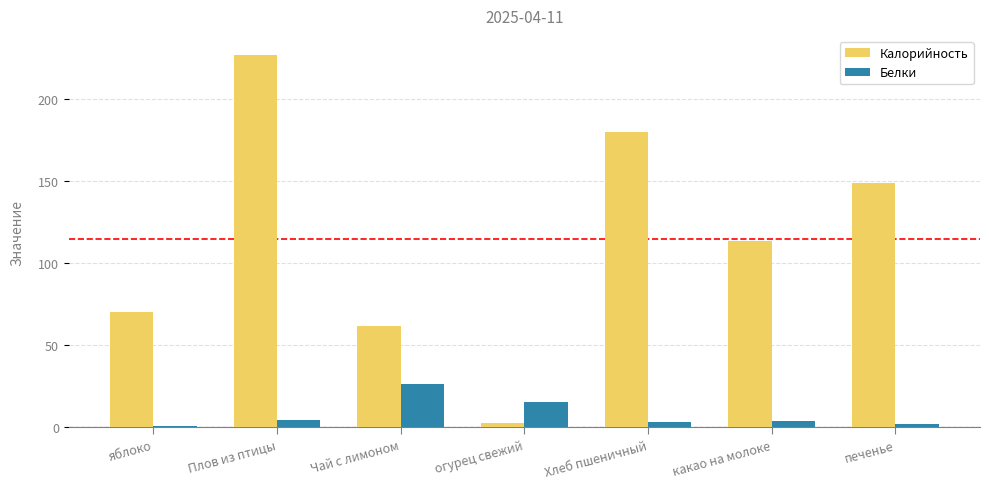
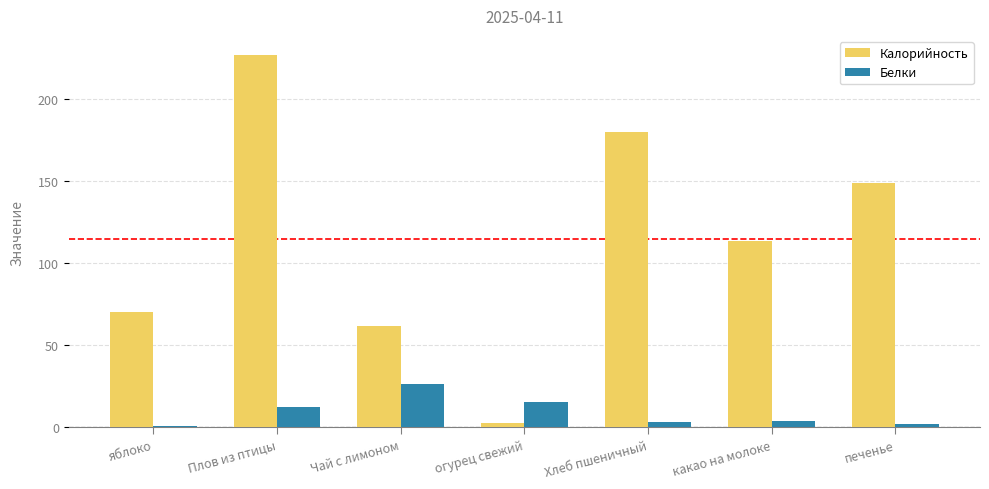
  {
    "Калорийность": {
      "яблоко": 70,
      "Плов из птицы": 227,
      "Чай с лимоном": 62,
      "огурец свежий": 3,
      "Хлеб пшеничный": 180,
      "какао на молоке": 113,
      "печенье": 149
    },
    "Белки": {
-     "Плов из птицы": 5,
+     "Плов из птицы": 13,
      "Чай с лимоном": 27,
      "огурец свежий": 16,
      "Хлеб пшеничный": 3,
      "какао на молоке": 4,
      "печенье": 2
    }
  }
